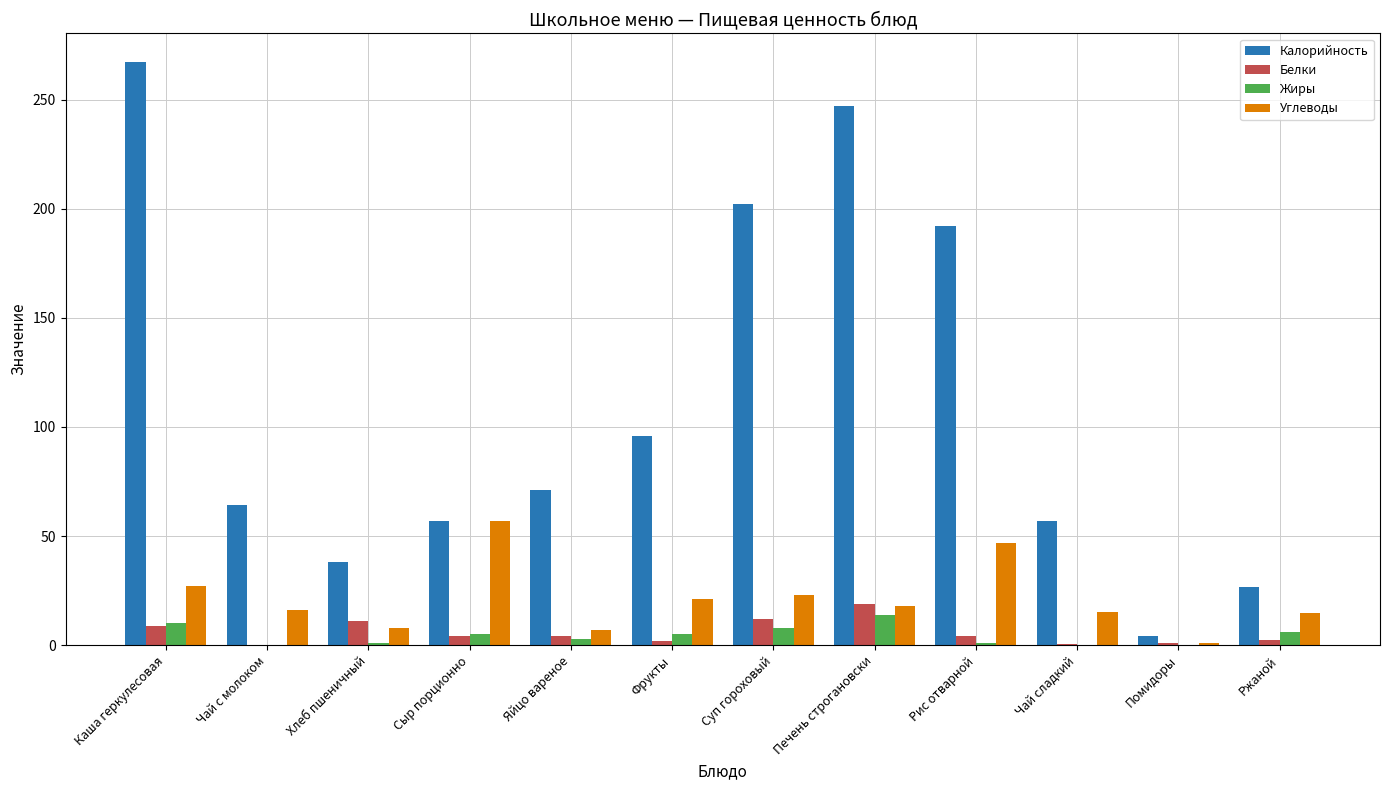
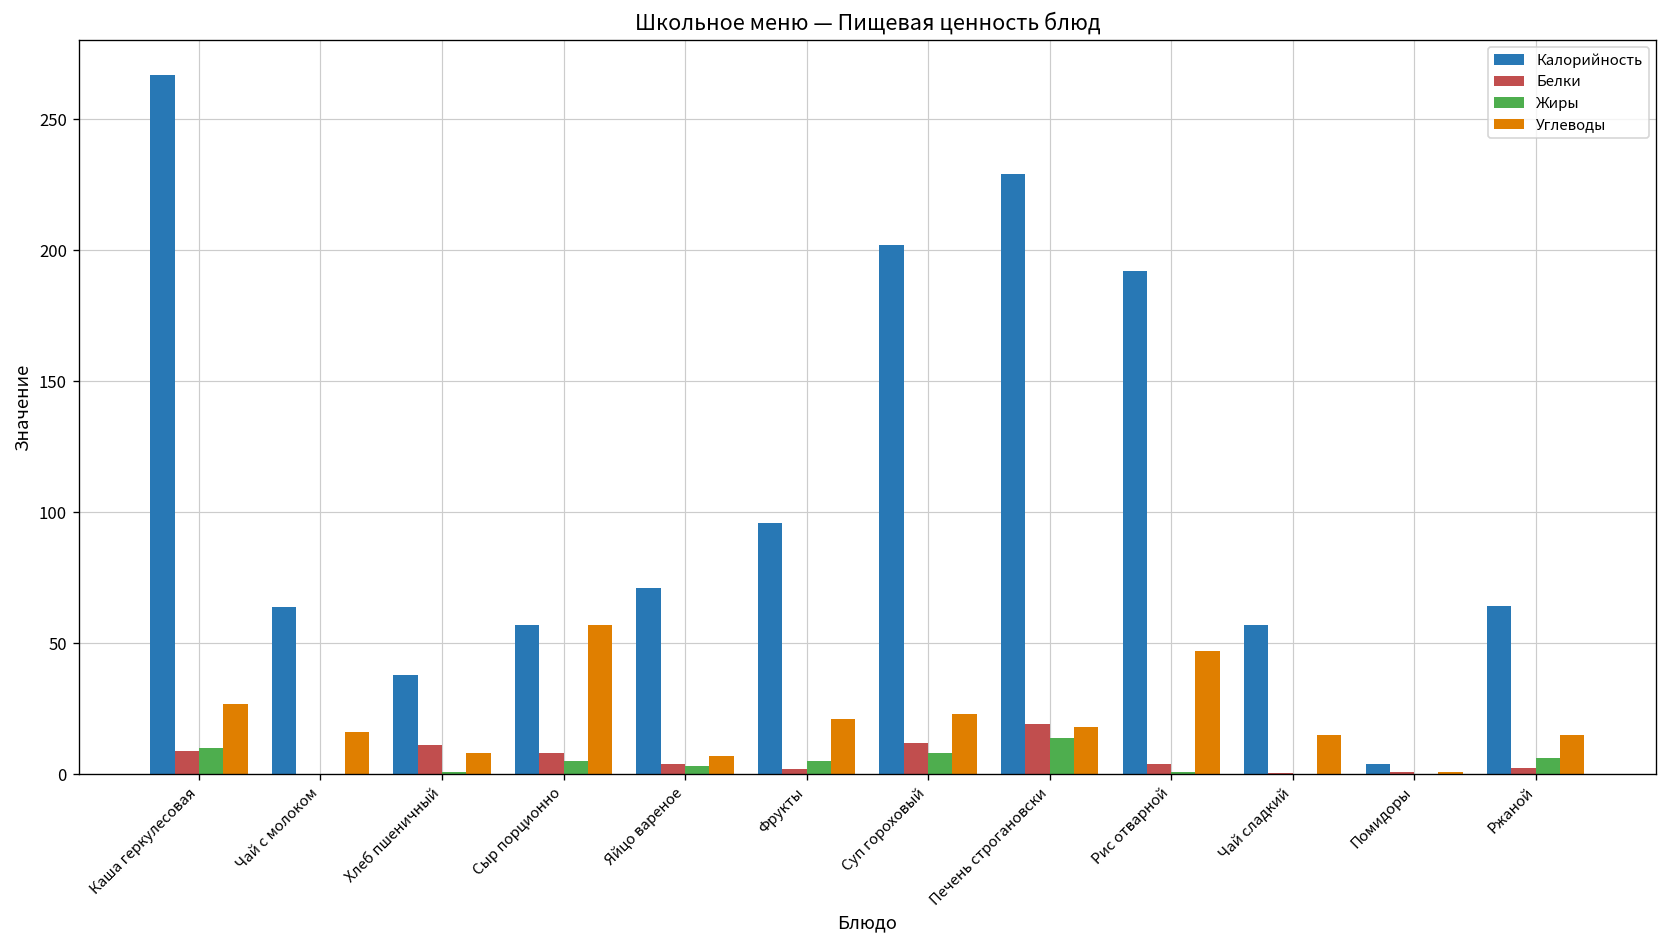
  {
    "Калорийность": {
      "Каша геркулесовая": 267,
      "Чай с молоком": 64,
      "Хлеб пшеничный": 38,
      "Сыр порционно": 57,
      "Яйцо вареное": 71,
      "Фрукты": 96,
      "Суп гороховый": 202,
-     "Печень строгановски": 247,
+     "Печень строгановски": 229,
      "Рис отварной": 192,
      "Чай сладкий": 57,
      "Помидоры": 4,
-     "Ржаной": 27
+     "Ржаной": 64
    },
    "Белки": {
      "Каша геркулесовая": 9,
      "Чай с молоком": 0,
      "Хлеб пшеничный": 11,
-     "Сыр порционно": 4,
+     "Сыр порционно": 8,
      "Яйцо вареное": 4,
      "Фрукты": 2,
      "Суп гороховый": 12,
      "Печень строгановски": 19,
      "Рис отварной": 4,
      "Ржаной": 2
    },
    "Жиры": {
      "Каша геркулесовая": 10,
      "Чай с молоком": 0,
      "Сыр порционно": 5,
      "Яйцо вареное": 3,
      "Фрукты": 5,
      "Суп гороховый": 8,
      "Печень строгановски": 14,
      "Чай сладкий": 0,
      "Помидоры": 0,
      "Ржаной": 6
    },
    "Углеводы": {
      "Каша геркулесовая": 27,
      "Чай с молоком": 16,
      "Хлеб пшеничный": 8,
      "Сыр порционно": 57,
      "Яйцо вареное": 7,
      "Фрукты": 21,
      "Суп гороховый": 23,
      "Печень строгановски": 18,
      "Рис отварной": 47,
      "Чай сладкий": 15,
      "Ржаной": 15
    }
  }
